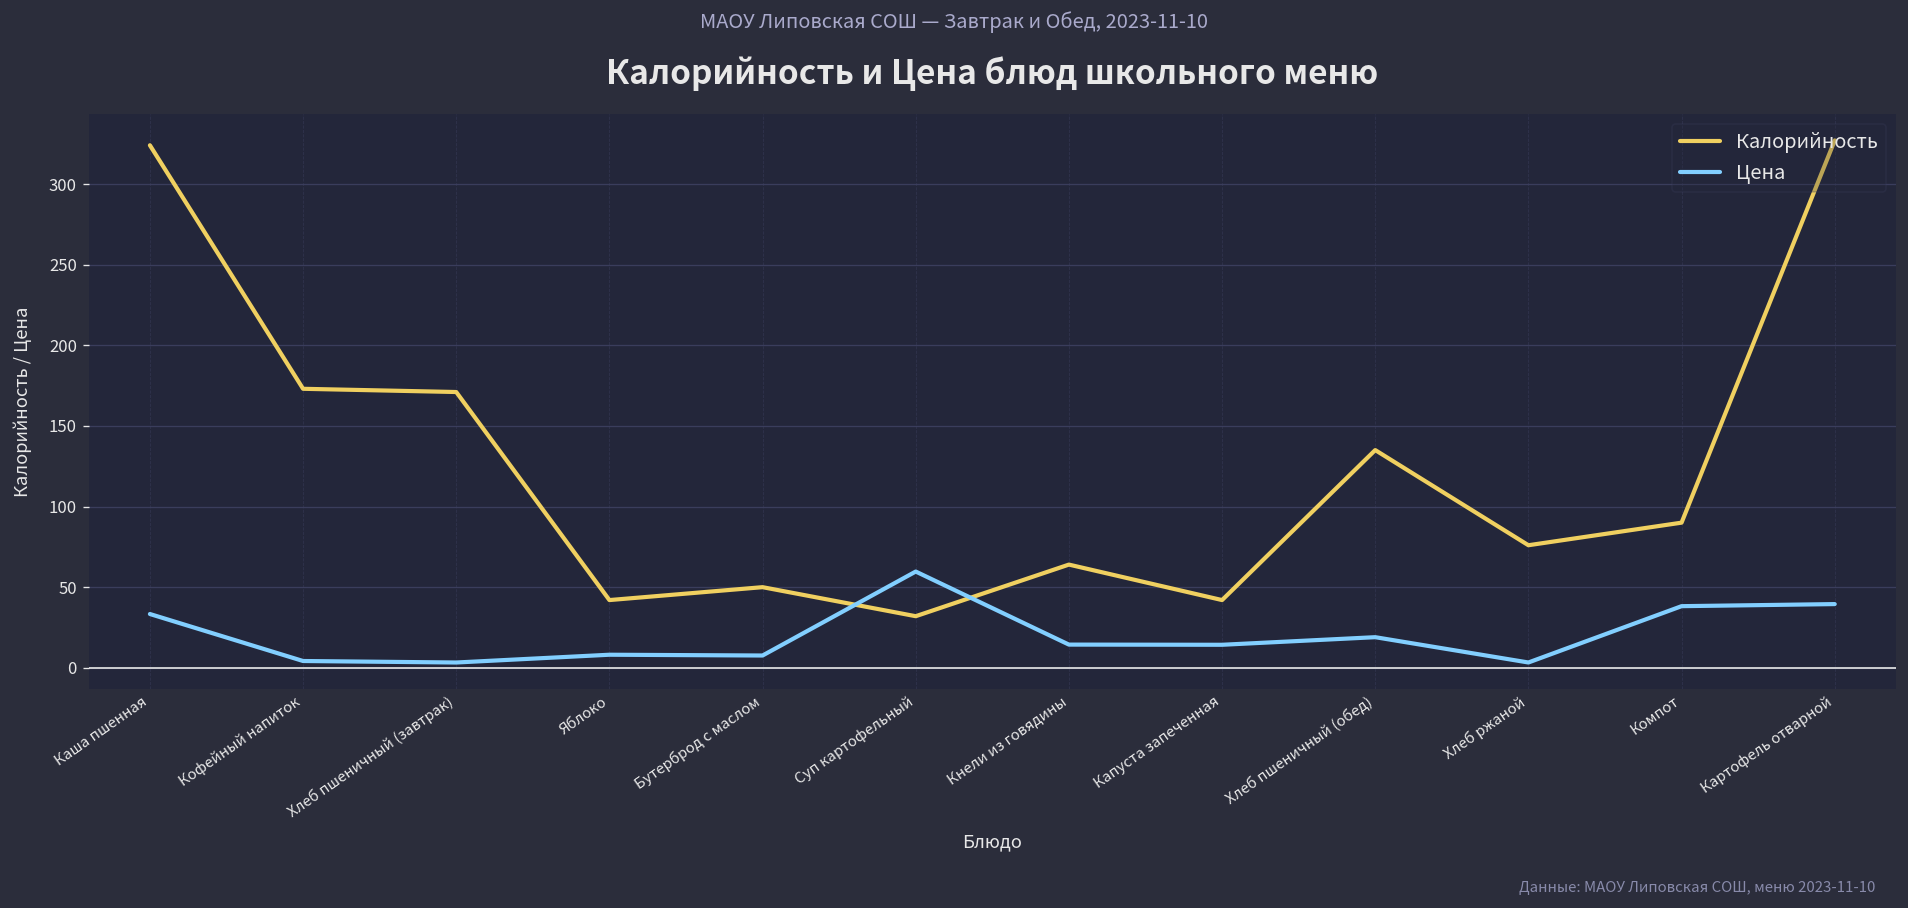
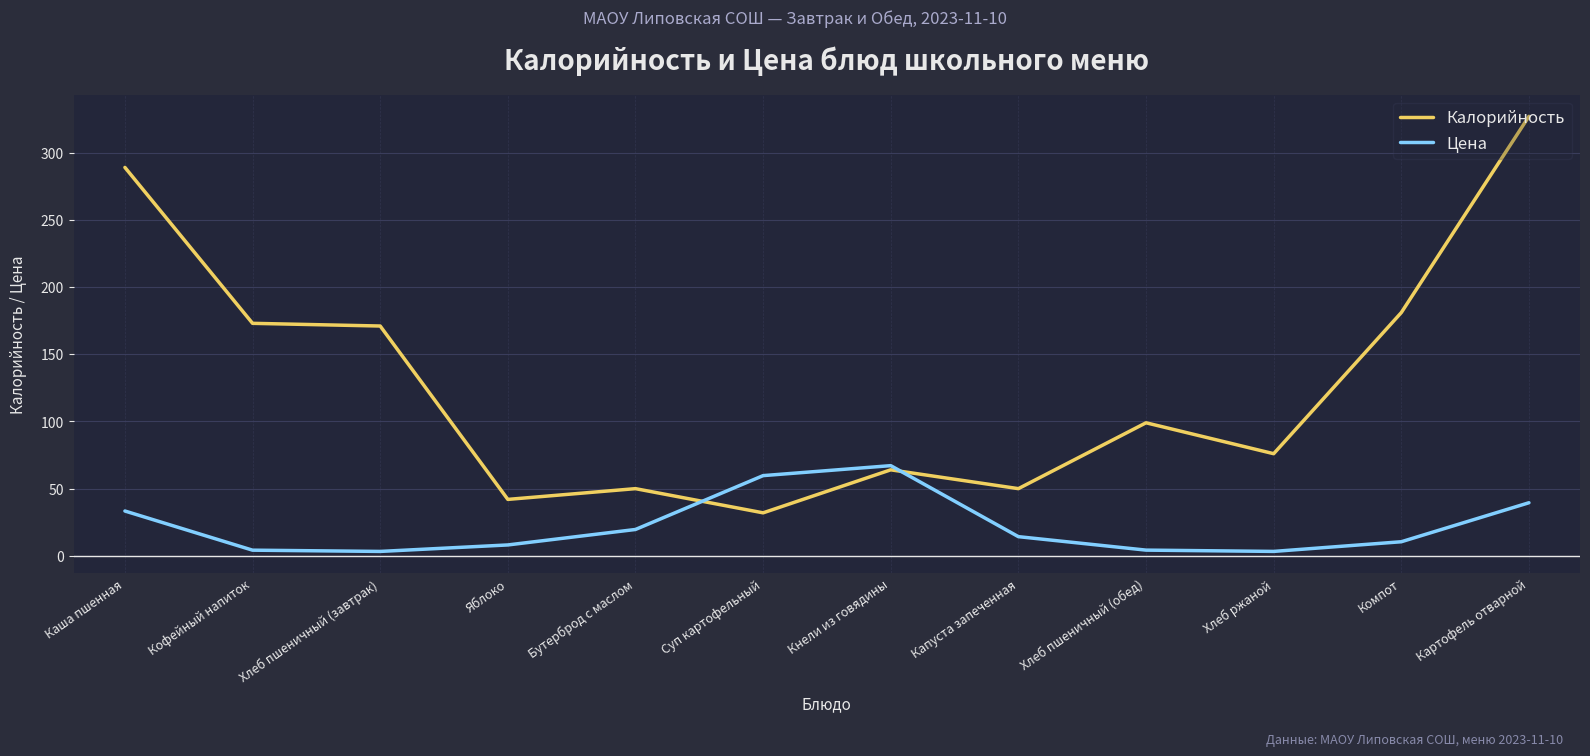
  {
    "Калорийность": {
-     "Каша пшенная": 324,
+     "Каша пшенная": 289,
      "Кофейный напиток": 173,
      "Хлеб пшеничный (завтрак)": 171,
      "Яблоко": 42,
      "Бутерброд с маслом": 50,
      "Суп картофельный": 32,
      "Кнели из говядины": 64,
-     "Капуста запеченная": 42,
-     "Хлеб пшеничный (обед)": 135,
+     "Капуста запеченная": 50,
+     "Хлеб пшеничный (обед)": 99,
      "Хлеб ржаной": 76,
-     "Компот": 90
+     "Компот": 181
    },
    "Цена": {
      "Каша пшенная": 33,
      "Кофейный напиток": 4,
      "Хлеб пшеничный (завтрак)": 3,
      "Яблоко": 8,
-     "Бутерброд с маслом": 8,
+     "Бутерброд с маслом": 20,
      "Суп картофельный": 60,
-     "Кнели из говядины": 14,
+     "Кнели из говядины": 67,
      "Капуста запеченная": 14,
-     "Хлеб пшеничный (обед)": 19,
+     "Хлеб пшеничный (обед)": 4,
      "Хлеб ржаной": 3,
-     "Компот": 38,
+     "Компот": 10,
      "Картофель отварной": 40
    }
  }
